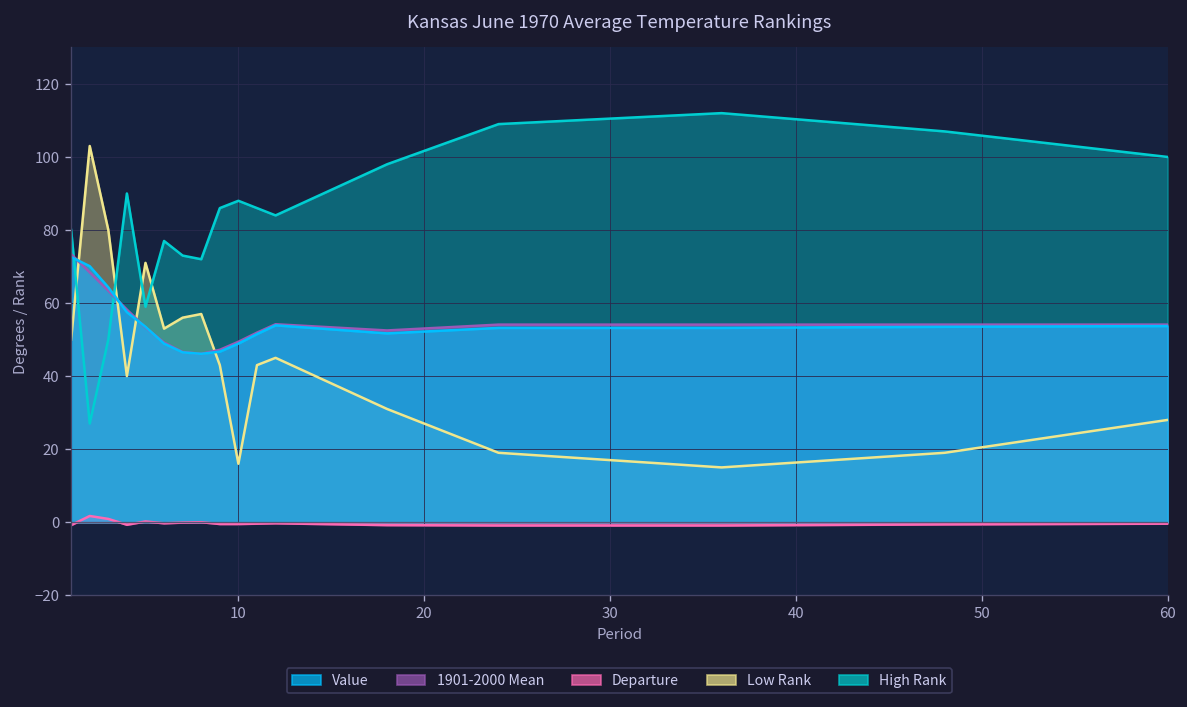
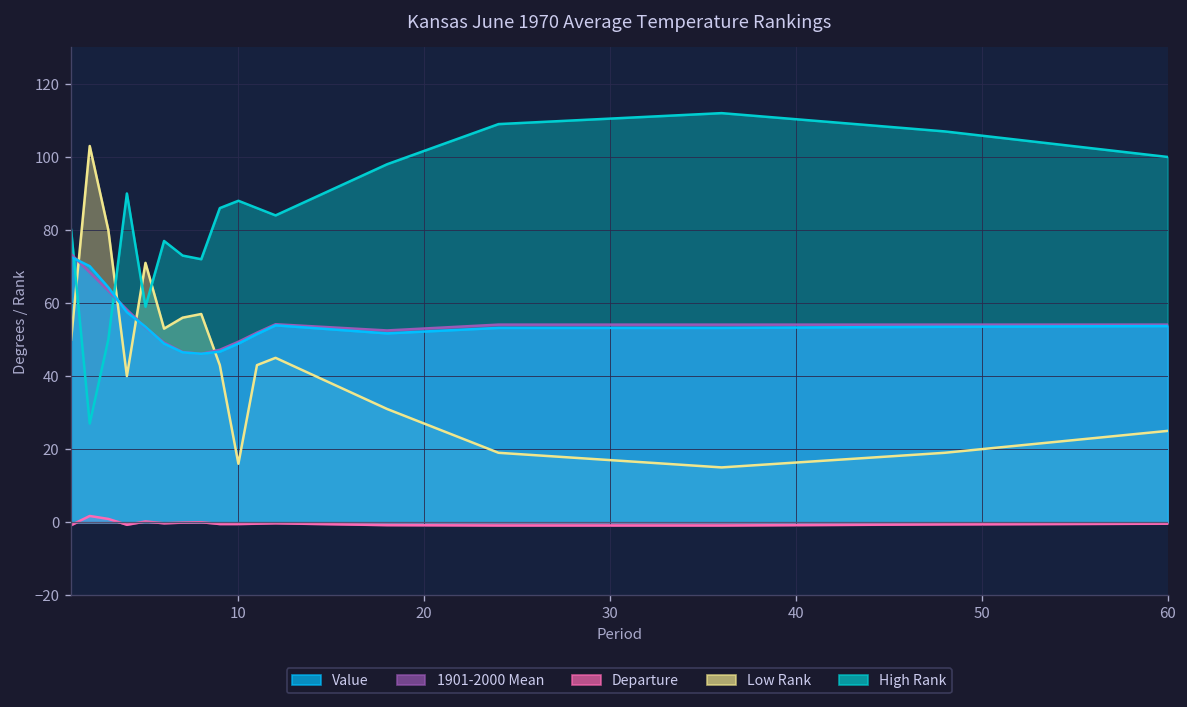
  {
    "Low Rank": {
      "10": 16,
-     "60": 28
+     "60": 25
    }
  }
